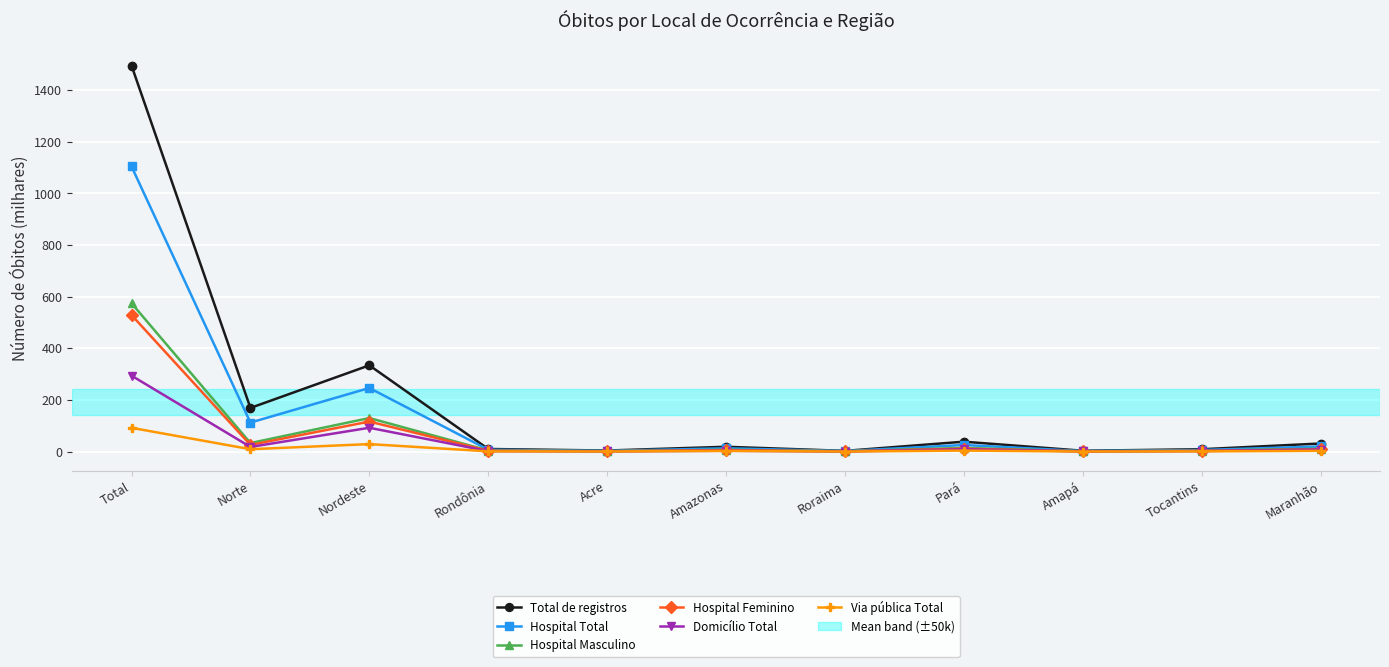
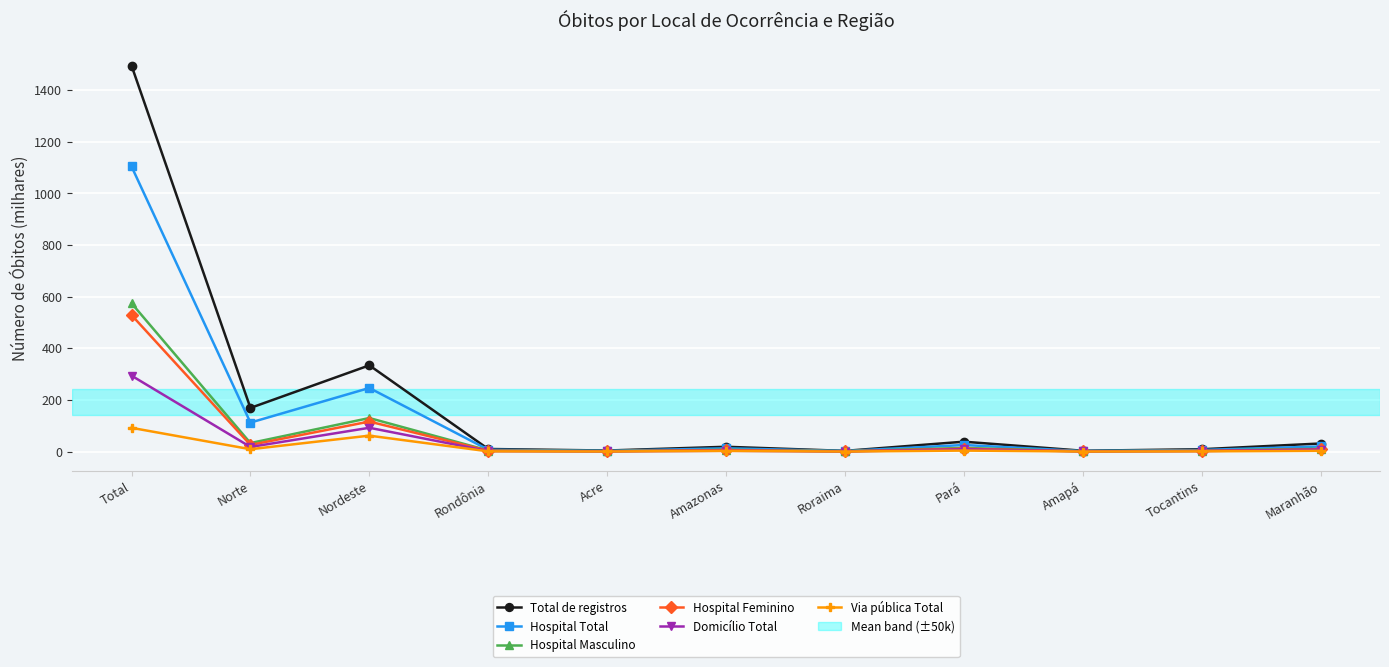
  {
    "Total de registros": {
      "Total": 1500,
      "Norte": 170,
      "Nordeste": 330,
      "Pará": 40,
      "Maranhão": 30
    },
    "Hospital Total": {
      "Total": 1100,
      "Norte": 110,
      "Nordeste": 250,
      "Pará": 30
    },
    "Hospital Masculino": {
      "Total": 570,
      "Nordeste": 130
    },
    "Hospital Feminino": {
      "Total": 530,
      "Nordeste": 120
    },
    "Domicílio Total": {
      "Total": 290,
      "Nordeste": 90
    },
    "Via pública Total": {
      "Total": 90,
-     "Nordeste": 30
+     "Nordeste": 60
    }
  }
